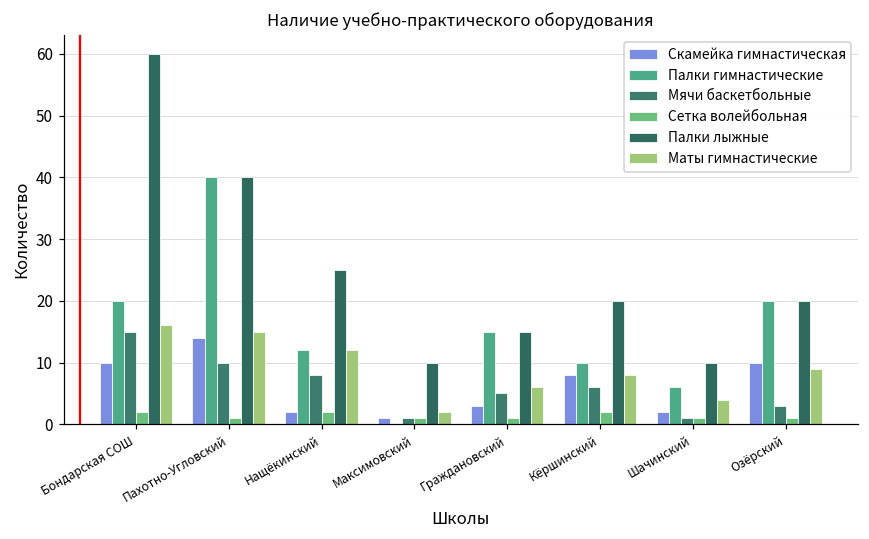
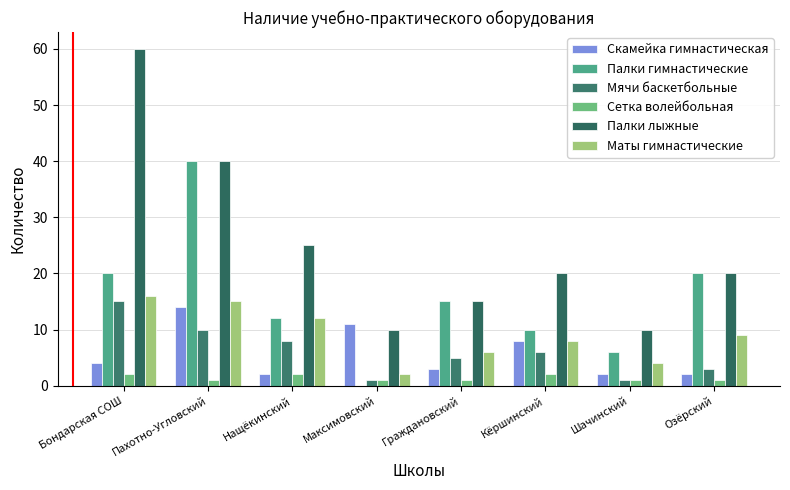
  {
    "Скамейка гимнастическая": {
-     "Бондарская СОШ": 10,
+     "Бондарская СОШ": 4,
      "Пахотно-Угловский": 14,
      "Нащёкинский": 2,
-     "Максимовский": 1,
+     "Максимовский": 11,
      "Граждановский": 3,
      "Кёршинский": 8,
      "Шачинский": 2,
-     "Озёрский": 10
+     "Озёрский": 2
    }
  }
